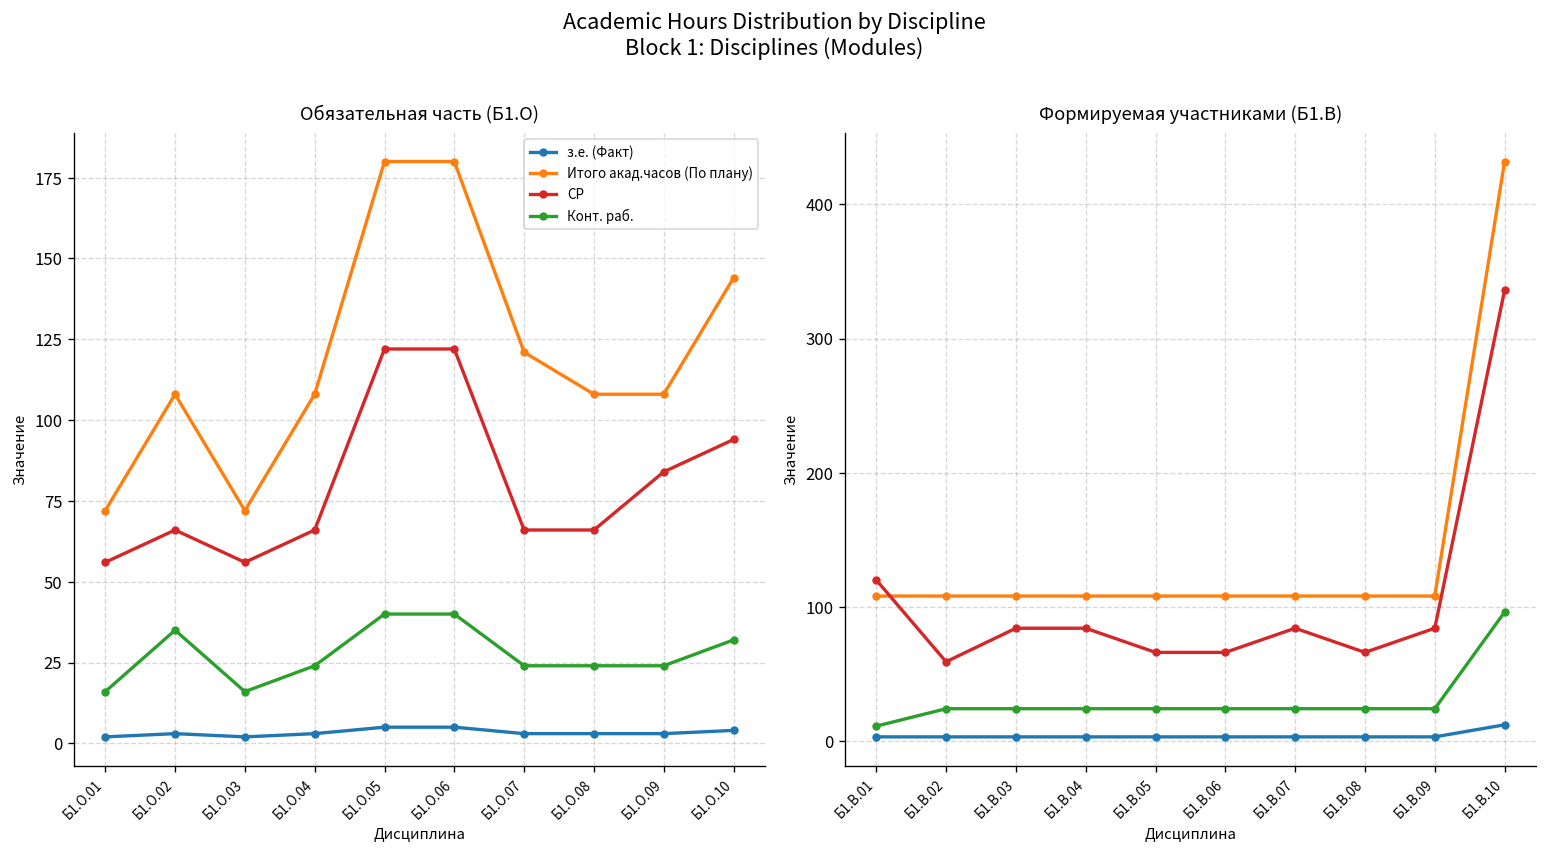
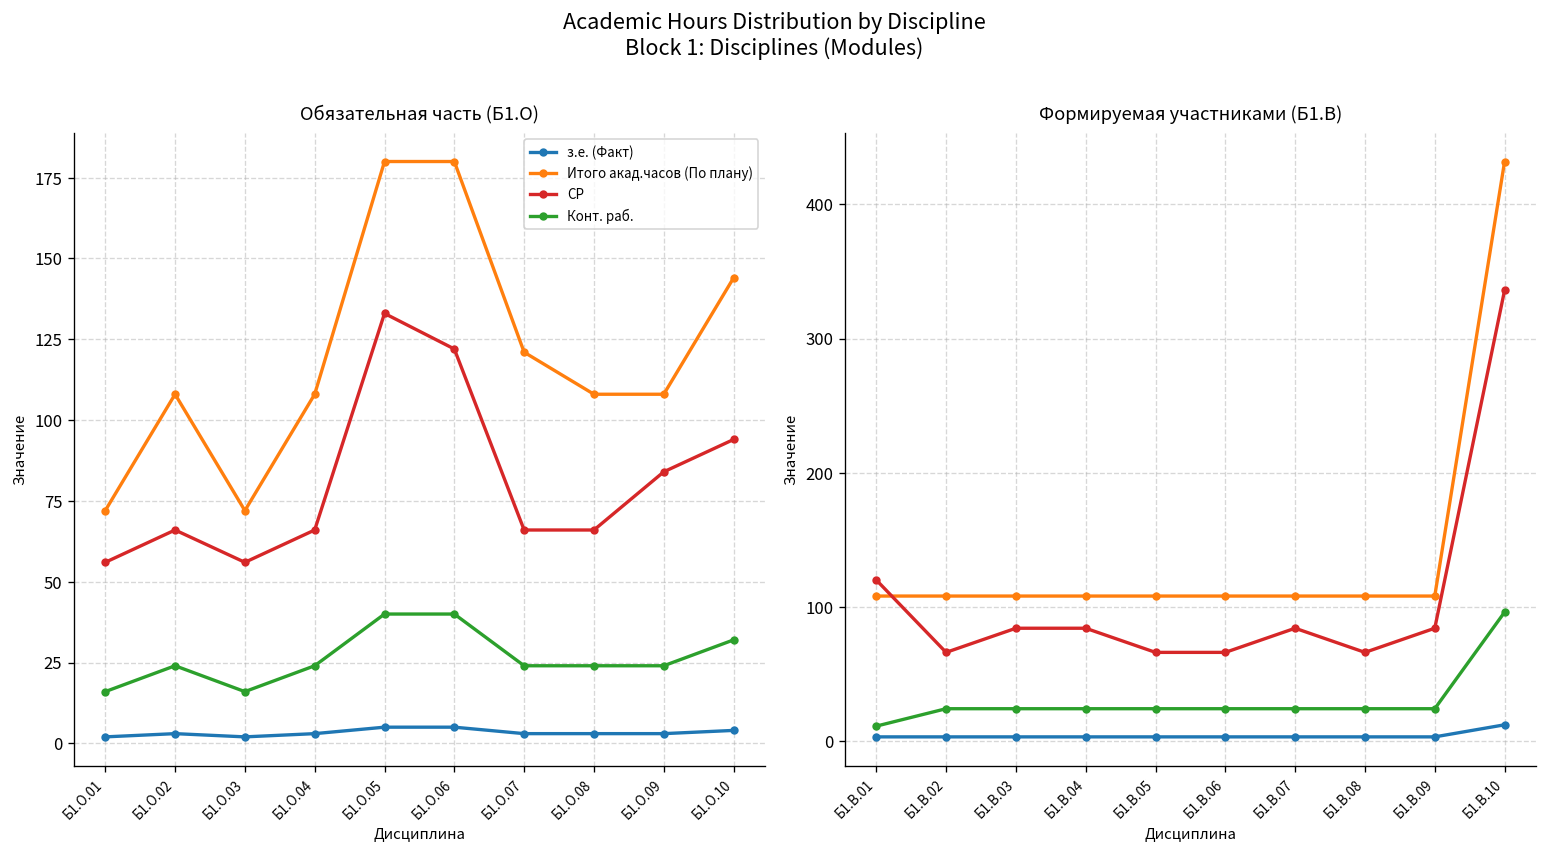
  {
    "Обязательная часть (Б1.О)": {
      "з.е. (Факт)": {
        "Б1.О.01": 2,
        "Б1.О.02": 3,
        "Б1.О.03": 2,
        "Б1.О.04": 3,
        "Б1.О.05": 5,
        "Б1.О.06": 5,
        "Б1.О.07": 3,
        "Б1.О.08": 3,
        "Б1.О.09": 3,
        "Б1.О.10": 4
      },
      "Итого акад.часов (По плану)": {
        "Б1.О.01": 72,
        "Б1.О.02": 108,
        "Б1.О.03": 72,
        "Б1.О.04": 108,
        "Б1.О.05": 180,
        "Б1.О.06": 180,
        "Б1.О.07": 121,
        "Б1.О.08": 108,
        "Б1.О.09": 108,
        "Б1.О.10": 144
      },
      "СР": {
        "Б1.О.01": 56,
        "Б1.О.02": 66,
        "Б1.О.03": 56,
        "Б1.О.04": 66,
-       "Б1.О.05": 122,
+       "Б1.О.05": 133,
        "Б1.О.06": 122,
        "Б1.О.07": 66,
        "Б1.О.08": 66,
        "Б1.О.09": 84,
        "Б1.О.10": 94
      },
      "Конт. раб.": {
        "Б1.О.01": 16,
-       "Б1.О.02": 35,
+       "Б1.О.02": 24,
        "Б1.О.03": 16,
        "Б1.О.04": 24,
        "Б1.О.05": 40,
        "Б1.О.06": 40,
        "Б1.О.07": 24,
        "Б1.О.08": 24,
        "Б1.О.09": 24,
        "Б1.О.10": 32
      }
    },
    "Формируемая участниками (Б1.В)": {
      "з.е. (Факт)": {
        "Б1.В.01": 3,
        "Б1.В.02": 3,
        "Б1.В.03": 3,
        "Б1.В.04": 3,
        "Б1.В.05": 3,
        "Б1.В.06": 3,
        "Б1.В.07": 3,
        "Б1.В.08": 3,
        "Б1.В.09": 3,
        "Б1.В.10": 12
      },
      "Итого акад.часов (По плану)": {
        "Б1.В.01": 108,
        "Б1.В.02": 108,
        "Б1.В.03": 108,
        "Б1.В.04": 108,
        "Б1.В.05": 108,
        "Б1.В.06": 108,
        "Б1.В.07": 108,
        "Б1.В.08": 108,
        "Б1.В.09": 108,
        "Б1.В.10": 432
      },
      "СР": {
        "Б1.В.01": 120,
-       "Б1.В.02": 59,
+       "Б1.В.02": 66,
        "Б1.В.03": 84,
        "Б1.В.04": 84,
        "Б1.В.05": 66,
        "Б1.В.06": 66,
        "Б1.В.07": 84,
        "Б1.В.08": 66,
        "Б1.В.09": 84,
        "Б1.В.10": 336
      },
      "Конт. раб.": {
        "Б1.В.01": 11,
        "Б1.В.02": 24,
        "Б1.В.03": 24,
        "Б1.В.04": 24,
        "Б1.В.05": 24,
        "Б1.В.06": 24,
        "Б1.В.07": 24,
        "Б1.В.08": 24,
        "Б1.В.09": 24,
        "Б1.В.10": 96
      }
    }
  }
